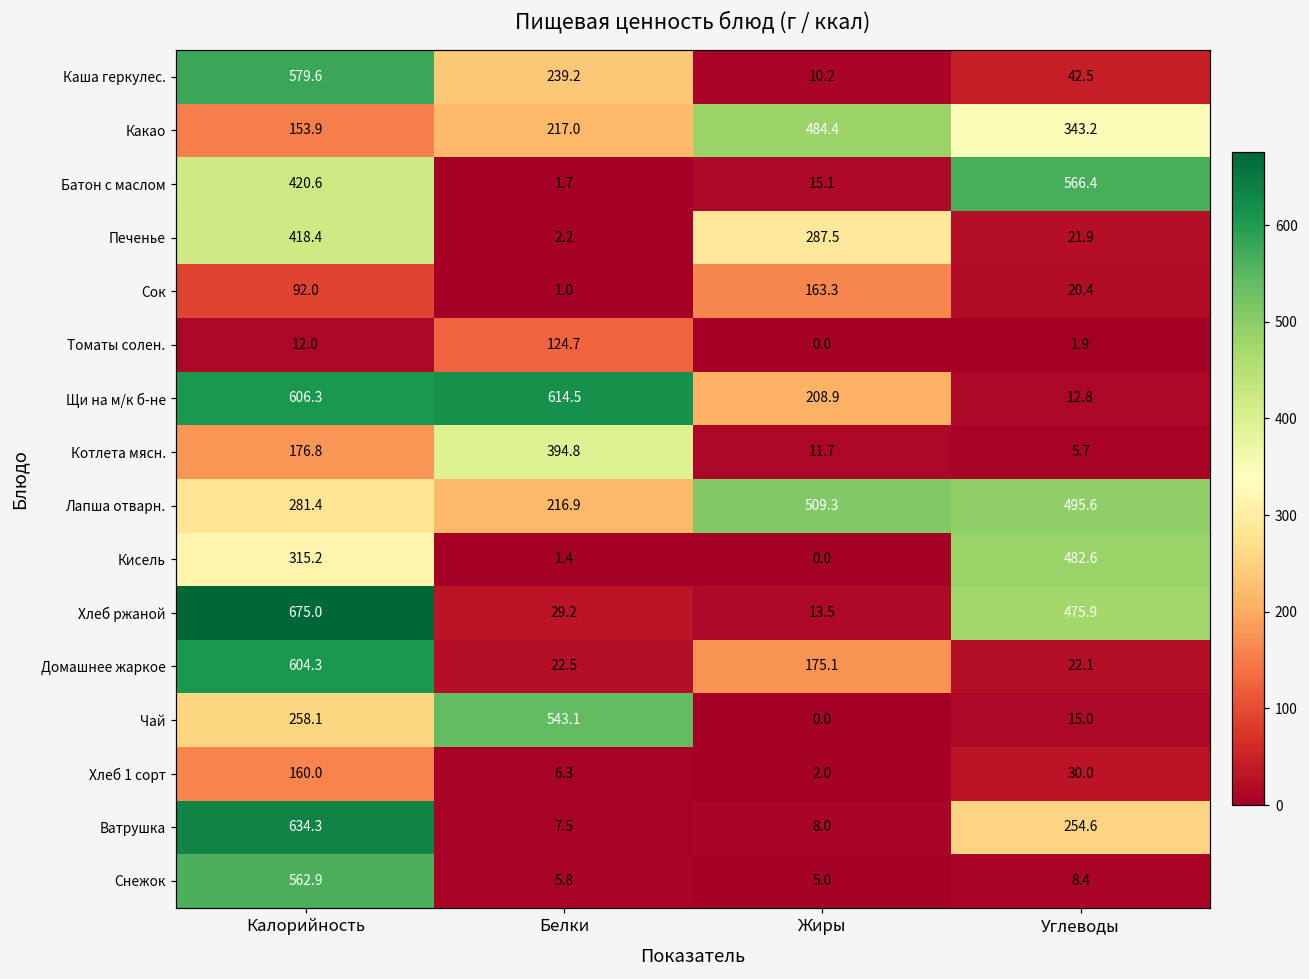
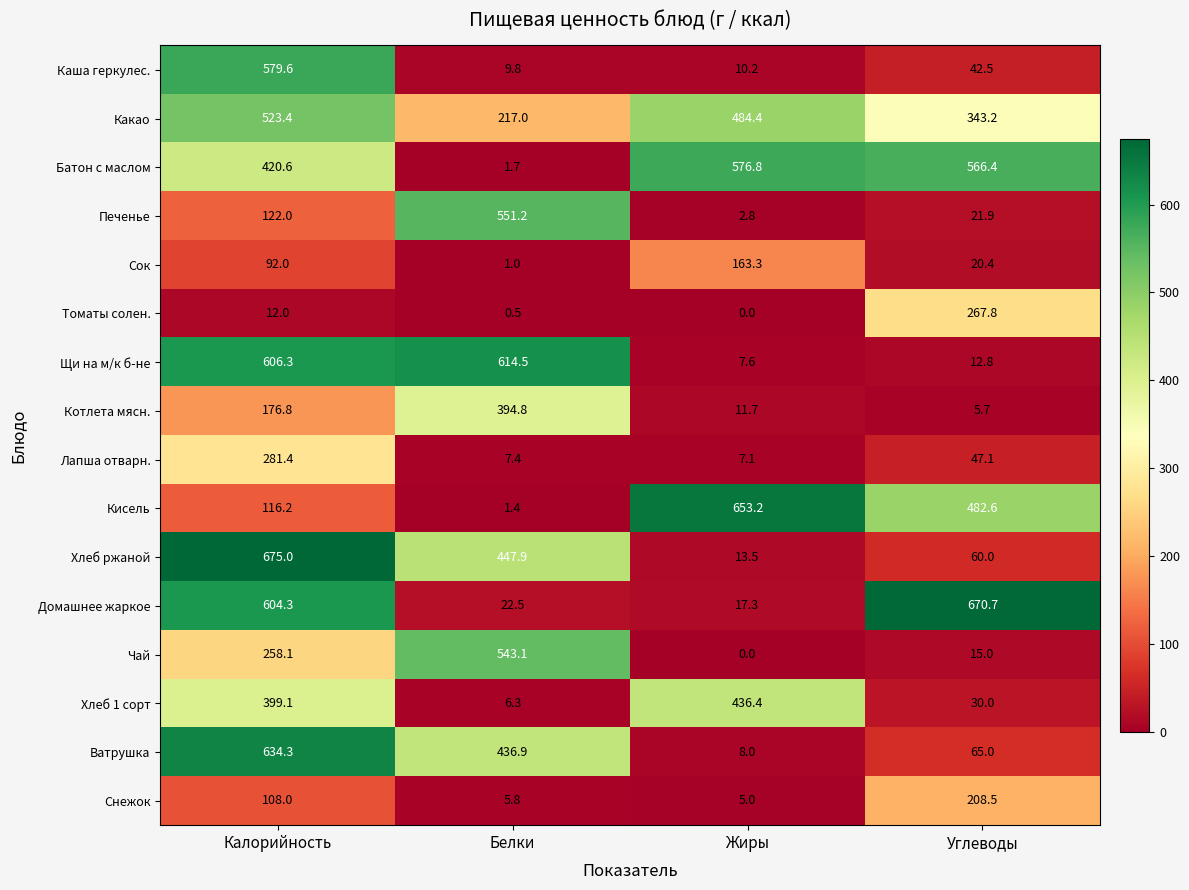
  {
    "Каша геркулес.": {
      "Калорийность": 579.6,
-     "Белки": 239.2,
+     "Белки": 9.8,
      "Жиры": 10.2,
      "Углеводы": 42.5
    },
    "Какао": {
-     "Калорийность": 153.9,
+     "Калорийность": 523.4,
      "Белки": 217.0,
      "Жиры": 484.4,
      "Углеводы": 343.2
    },
    "Батон с маслом": {
      "Калорийность": 420.6,
      "Белки": 1.7,
-     "Жиры": 15.1,
+     "Жиры": 576.8,
      "Углеводы": 566.4
    },
    "Печенье": {
-     "Калорийность": 418.4,
-     "Белки": 2.2,
-     "Жиры": 287.5,
+     "Калорийность": 122.0,
+     "Белки": 551.2,
+     "Жиры": 2.8,
      "Углеводы": 21.9
    },
    "Сок": {
      "Калорийность": 92.0,
      "Белки": 1.0,
      "Жиры": 163.3,
      "Углеводы": 20.4
    },
    "Томаты солен.": {
      "Калорийность": 12.0,
-     "Белки": 124.7,
+     "Белки": 0.5,
      "Жиры": 0.0,
-     "Углеводы": 1.9
+     "Углеводы": 267.8
    },
    "Щи на м/к б-не": {
      "Калорийность": 606.3,
      "Белки": 614.5,
-     "Жиры": 208.9,
+     "Жиры": 7.6,
      "Углеводы": 12.8
    },
    "Котлета мясн.": {
      "Калорийность": 176.8,
      "Белки": 394.8,
      "Жиры": 11.7,
      "Углеводы": 5.7
    },
    "Лапша отварн.": {
      "Калорийность": 281.4,
-     "Белки": 216.9,
-     "Жиры": 509.3,
-     "Углеводы": 495.6
+     "Белки": 7.4,
+     "Жиры": 7.1,
+     "Углеводы": 47.1
    },
    "Кисель": {
-     "Калорийность": 315.2,
+     "Калорийность": 116.2,
      "Белки": 1.4,
-     "Жиры": 0.0,
+     "Жиры": 653.2,
      "Углеводы": 482.6
    },
    "Хлеб ржаной": {
      "Калорийность": 675.0,
-     "Белки": 29.2,
+     "Белки": 447.9,
      "Жиры": 13.5,
-     "Углеводы": 475.9
+     "Углеводы": 60.0
    },
    "Домашнее жаркое": {
      "Калорийность": 604.3,
      "Белки": 22.5,
-     "Жиры": 175.1,
-     "Углеводы": 22.1
+     "Жиры": 17.3,
+     "Углеводы": 670.7
    },
    "Чай": {
      "Калорийность": 258.1,
      "Белки": 543.1,
      "Жиры": 0.0,
      "Углеводы": 15.0
    },
    "Хлеб 1 сорт": {
-     "Калорийность": 160.0,
+     "Калорийность": 399.1,
      "Белки": 6.3,
-     "Жиры": 2.0,
+     "Жиры": 436.4,
      "Углеводы": 30.0
    },
    "Ватрушка": {
      "Калорийность": 634.3,
-     "Белки": 7.5,
+     "Белки": 436.9,
      "Жиры": 8.0,
-     "Углеводы": 254.6
+     "Углеводы": 65.0
    },
    "Снежок": {
-     "Калорийность": 562.9,
+     "Калорийность": 108.0,
      "Белки": 5.8,
      "Жиры": 5.0,
-     "Углеводы": 8.4
+     "Углеводы": 208.5
    }
  }
